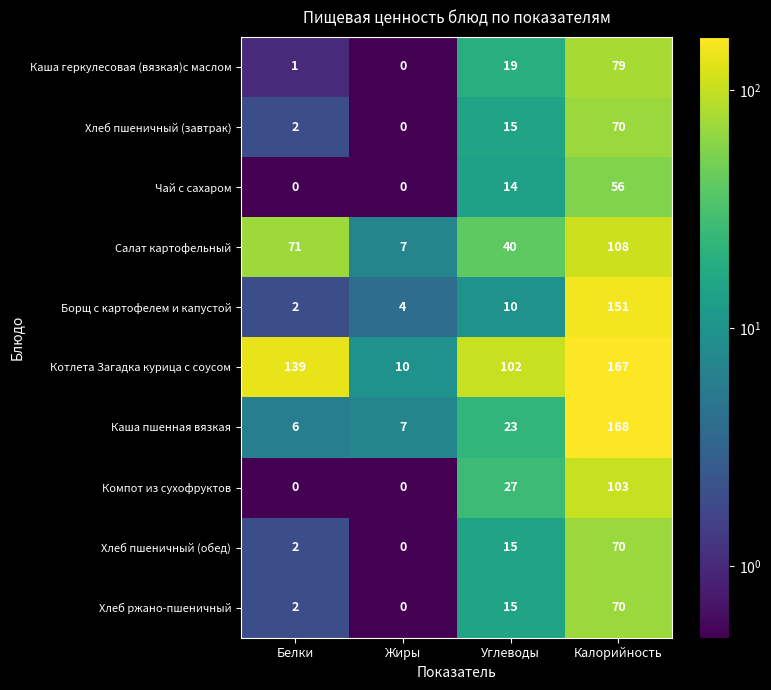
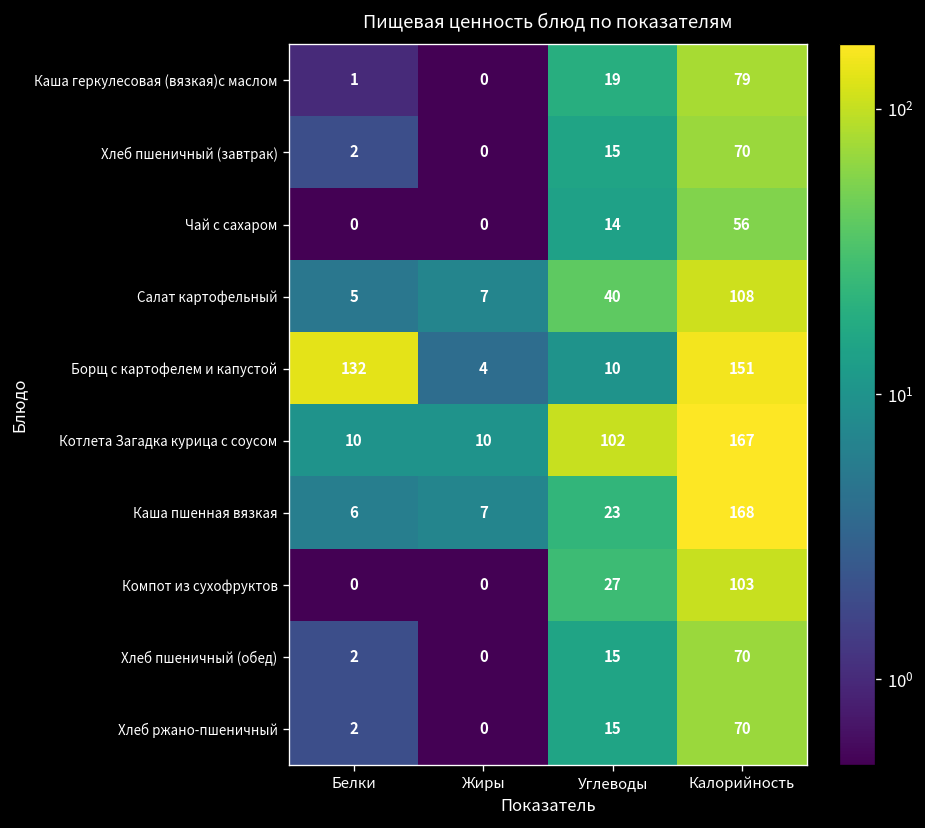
  {
    "Каша геркулесовая (вязкая)с маслом": {
      "Белки": 1,
      "Жиры": 0,
      "Углеводы": 19,
      "Калорийность": 79
    },
    "Хлеб пшеничный (завтрак)": {
      "Белки": 2,
      "Жиры": 0,
      "Углеводы": 15,
      "Калорийность": 70
    },
    "Чай с сахаром": {
      "Белки": 0,
      "Жиры": 0,
      "Углеводы": 14,
      "Калорийность": 56
    },
    "Салат картофельный": {
-     "Белки": 71,
+     "Белки": 5,
      "Жиры": 7,
      "Углеводы": 40,
      "Калорийность": 108
    },
    "Борщ с картофелем и капустой": {
-     "Белки": 2,
+     "Белки": 132,
      "Жиры": 4,
      "Углеводы": 10,
      "Калорийность": 151
    },
    "Котлета Загадка курица с соусом": {
-     "Белки": 139,
+     "Белки": 10,
      "Жиры": 10,
      "Углеводы": 102,
      "Калорийность": 167
    },
    "Каша пшенная вязкая": {
      "Белки": 6,
      "Жиры": 7,
      "Углеводы": 23,
      "Калорийность": 168
    },
    "Компот из сухофруктов": {
      "Белки": 0,
      "Жиры": 0,
      "Углеводы": 27,
      "Калорийность": 103
    },
    "Хлеб пшеничный (обед)": {
      "Белки": 2,
      "Жиры": 0,
      "Углеводы": 15,
      "Калорийность": 70
    },
    "Хлеб ржано-пшеничный": {
      "Белки": 2,
      "Жиры": 0,
      "Углеводы": 15,
      "Калорийность": 70
    }
  }
